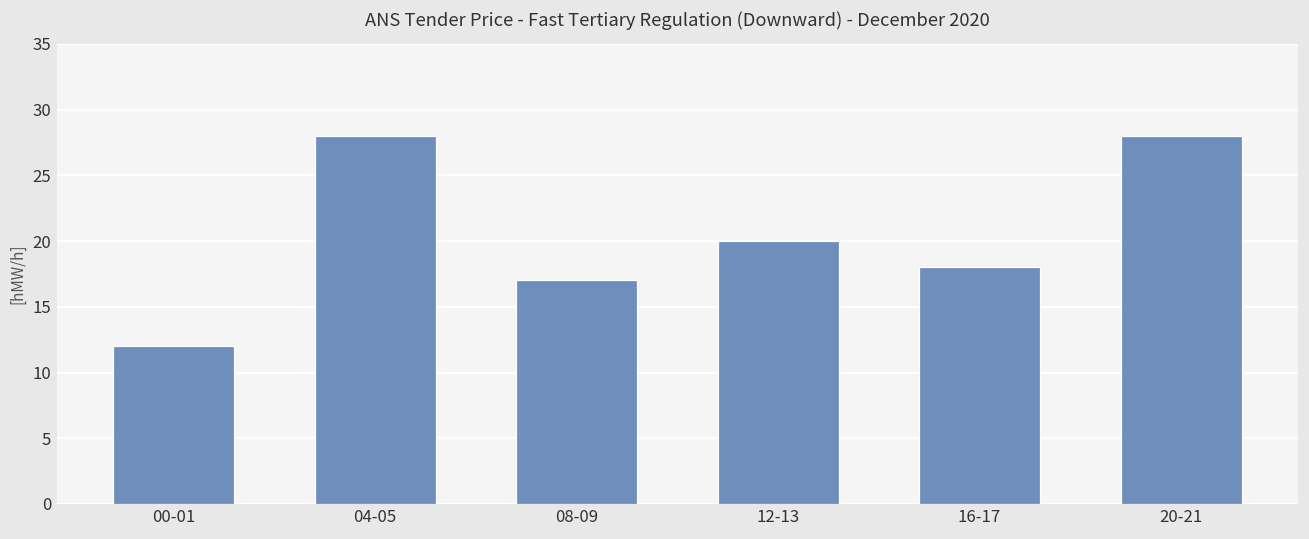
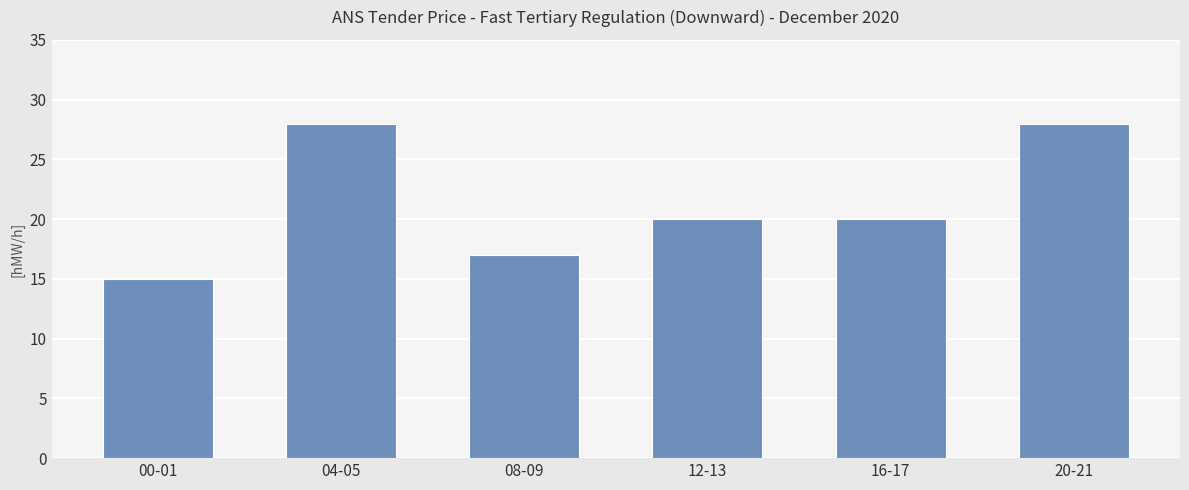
  {
-   "00-01": 12,
+   "00-01": 15,
    "04-05": 28,
    "08-09": 17,
    "12-13": 20,
-   "16-17": 18,
+   "16-17": 20,
    "20-21": 28
  }
